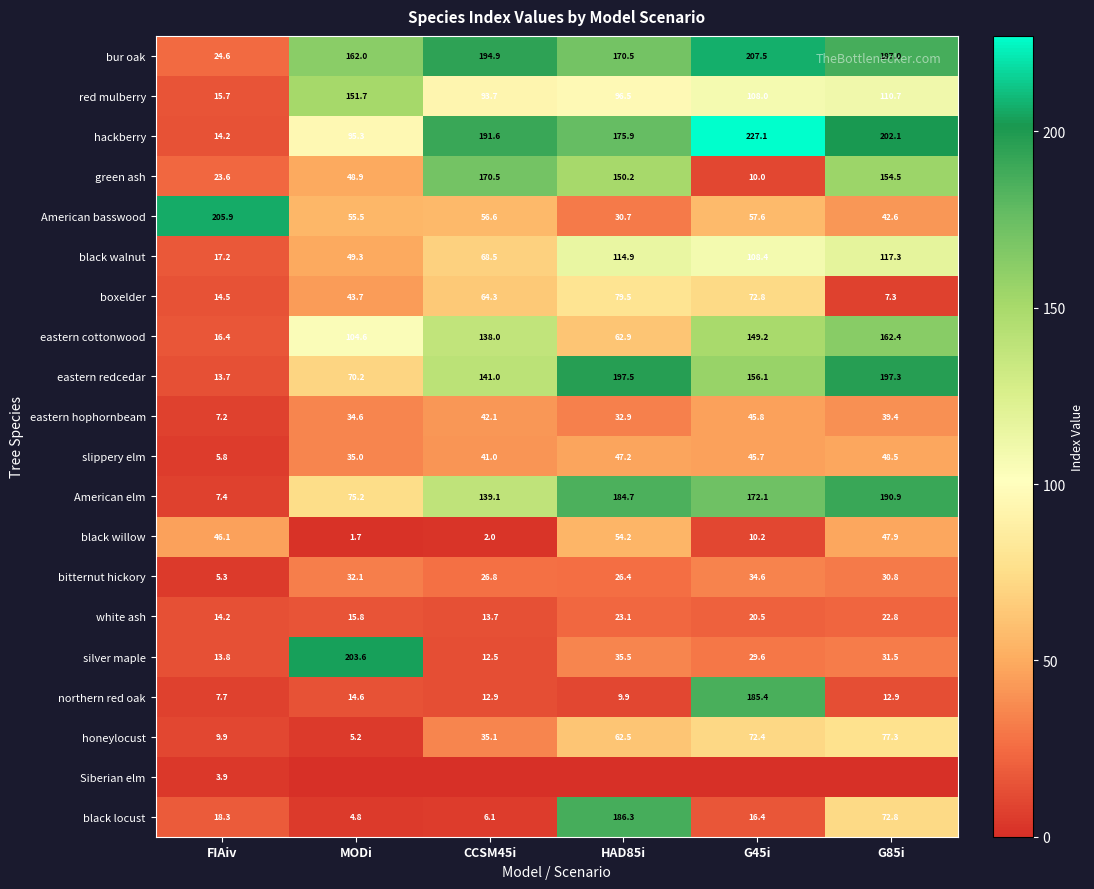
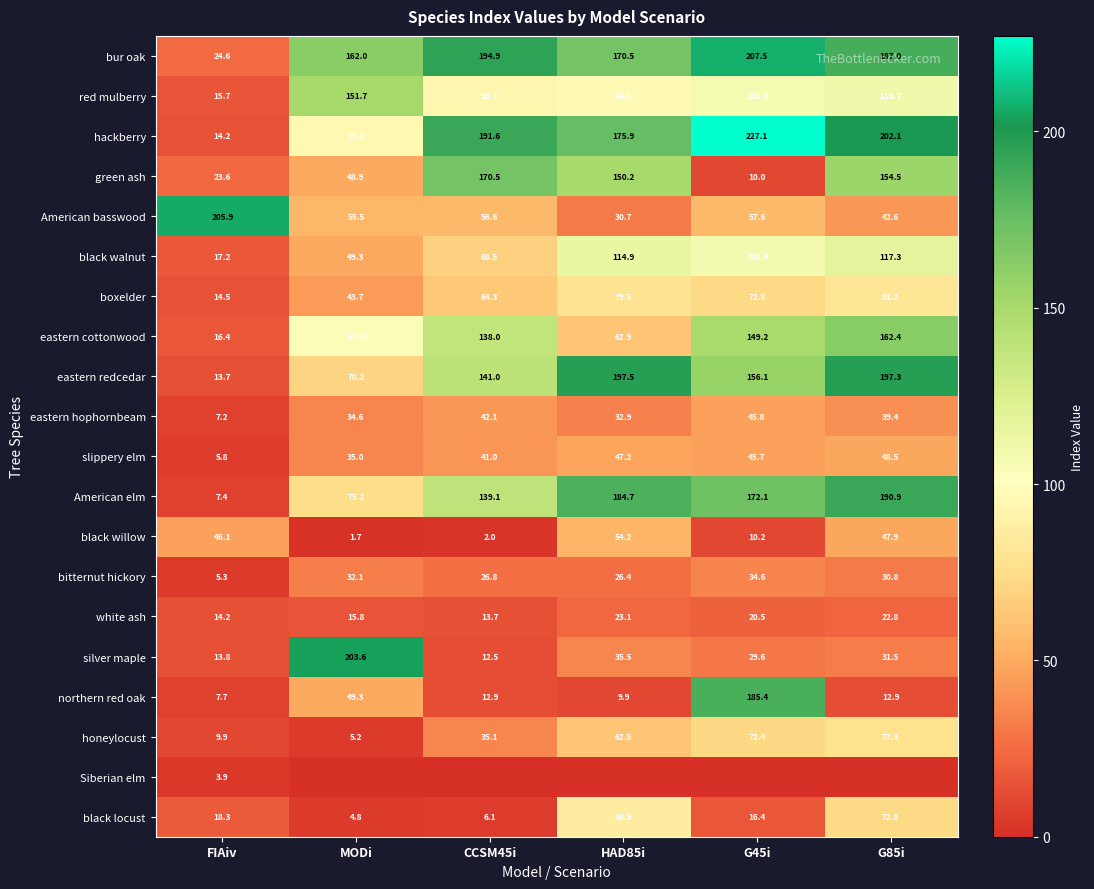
  {
    "bur oak": {
      "FIAiv": 24.6,
      "MODi": 162.0,
      "CCSM45i": 194.9,
      "HAD85i": 170.5,
      "G45i": 207.5
    },
    "red mulberry": {
      "FIAiv": 15.7,
      "MODi": 151.7,
      "CCSM45i": 93.7,
      "HAD85i": 96.5,
      "G45i": 108.0,
      "G85i": 110.7
    },
    "hackberry": {
      "FIAiv": 14.2,
      "MODi": 95.3,
      "CCSM45i": 191.6,
      "HAD85i": 175.9,
      "G45i": 227.1,
      "G85i": 202.1
    },
    "green ash": {
      "FIAiv": 23.6,
      "MODi": 48.9,
      "CCSM45i": 170.5,
      "HAD85i": 150.2,
      "G45i": 10.0,
      "G85i": 154.5
    },
    "American basswood": {
      "FIAiv": 205.9,
      "MODi": 55.5,
      "CCSM45i": 56.6,
      "HAD85i": 30.7,
      "G45i": 57.6,
      "G85i": 42.6
    },
    "black walnut": {
      "FIAiv": 17.2,
      "MODi": 49.3,
      "CCSM45i": 68.5,
      "HAD85i": 114.9,
      "G45i": 108.4,
      "G85i": 117.3
    },
    "boxelder": {
      "FIAiv": 14.5,
      "MODi": 43.7,
      "CCSM45i": 64.3,
      "HAD85i": 79.5,
      "G45i": 72.8,
-     "G85i": 7.3
+     "G85i": 81.2
    },
    "eastern cottonwood": {
      "FIAiv": 16.4,
      "MODi": 104.6,
      "CCSM45i": 138.0,
      "HAD85i": 62.9,
      "G45i": 149.2,
      "G85i": 162.4
    },
    "eastern redcedar": {
      "FIAiv": 13.7,
      "MODi": 70.2,
      "CCSM45i": 141.0,
      "HAD85i": 197.5,
      "G45i": 156.1,
      "G85i": 197.3
    },
    "eastern hophornbeam": {
      "FIAiv": 7.2,
      "MODi": 34.6,
      "CCSM45i": 42.1,
      "HAD85i": 32.9,
      "G45i": 45.8,
      "G85i": 39.4
    },
    "slippery elm": {
      "FIAiv": 5.8,
      "MODi": 35.0,
      "CCSM45i": 41.0,
      "HAD85i": 47.2,
      "G45i": 45.7,
      "G85i": 48.5
    },
    "American elm": {
      "FIAiv": 7.4,
      "MODi": 75.2,
      "CCSM45i": 139.1,
      "HAD85i": 184.7,
      "G45i": 172.1,
      "G85i": 190.9
    },
    "black willow": {
      "FIAiv": 46.1,
      "MODi": 1.7,
      "CCSM45i": 2.0,
      "HAD85i": 54.2,
      "G45i": 10.2,
      "G85i": 47.9
    },
    "bitternut hickory": {
      "FIAiv": 5.3,
      "MODi": 32.1,
      "CCSM45i": 26.8,
      "HAD85i": 26.4,
      "G45i": 34.6,
      "G85i": 30.8
    },
    "white ash": {
      "FIAiv": 14.2,
      "MODi": 15.8,
      "CCSM45i": 13.7,
      "HAD85i": 23.1,
      "G45i": 20.5,
      "G85i": 22.8
    },
    "silver maple": {
      "FIAiv": 13.8,
      "MODi": 203.6,
      "CCSM45i": 12.5,
      "HAD85i": 35.5,
      "G45i": 29.6,
      "G85i": 31.5
    },
    "northern red oak": {
      "FIAiv": 7.7,
-     "MODi": 14.6,
+     "MODi": 49.3,
      "CCSM45i": 12.9,
      "HAD85i": 9.9,
      "G45i": 185.4,
      "G85i": 12.9
    },
    "honeylocust": {
      "FIAiv": 9.9,
      "MODi": 5.2,
      "CCSM45i": 35.1,
      "HAD85i": 62.5,
      "G45i": 72.4,
      "G85i": 77.3
    },
    "Siberian elm": {
      "FIAiv": 3.9
    },
    "black locust": {
      "FIAiv": 18.3,
      "MODi": 4.8,
      "CCSM45i": 6.1,
-     "HAD85i": 186.3,
+     "HAD85i": 86.9,
      "G45i": 16.4,
      "G85i": 72.8
    }
  }
